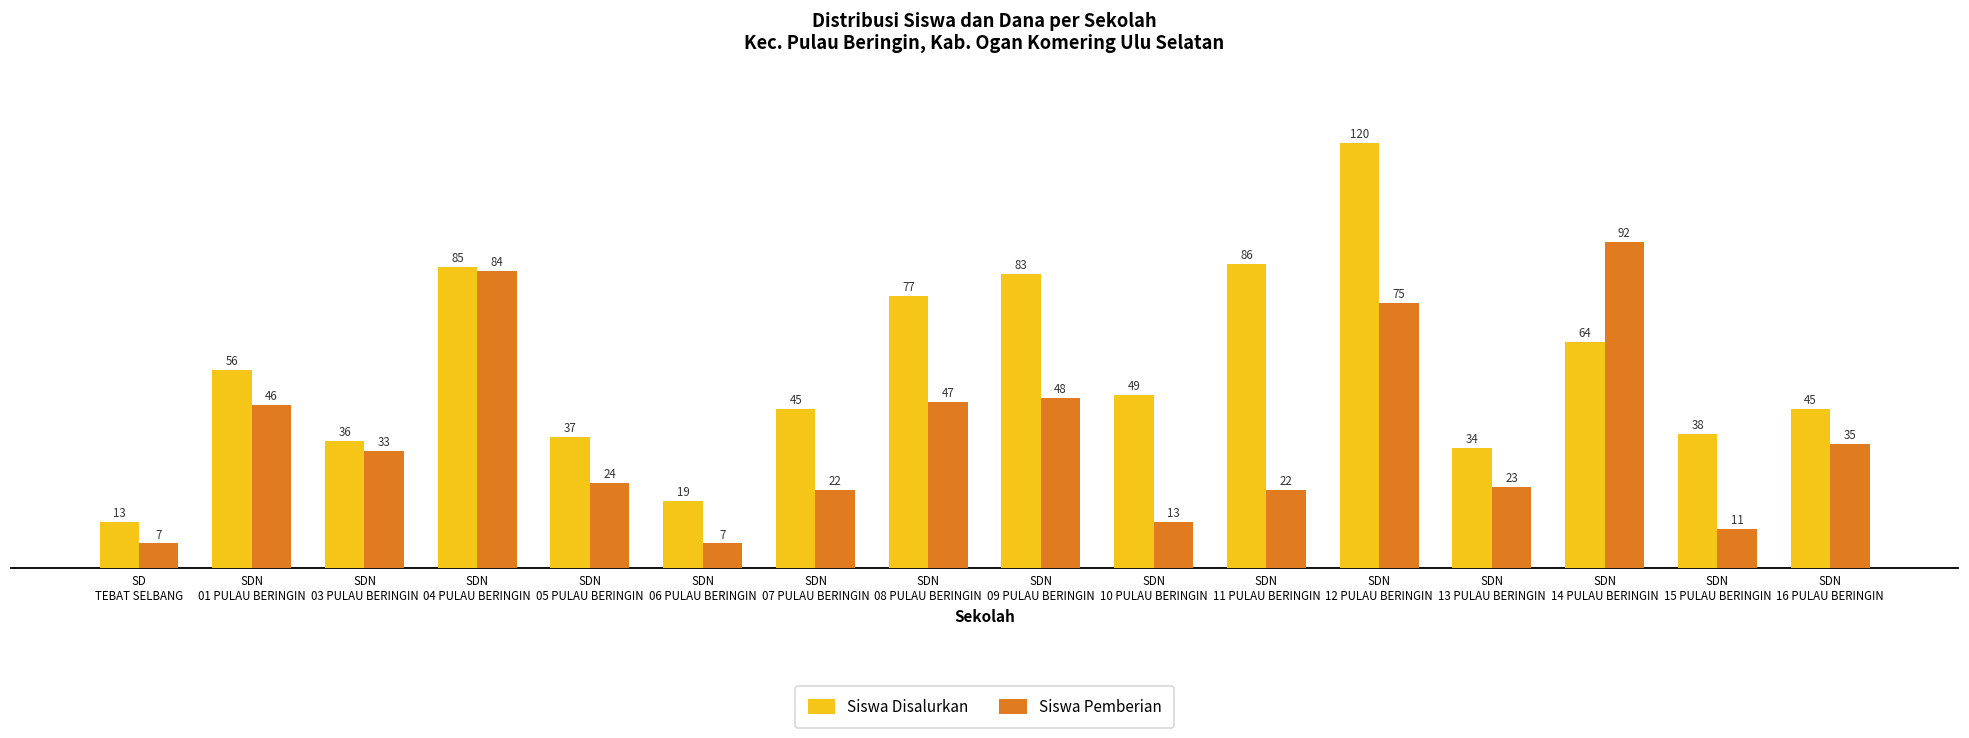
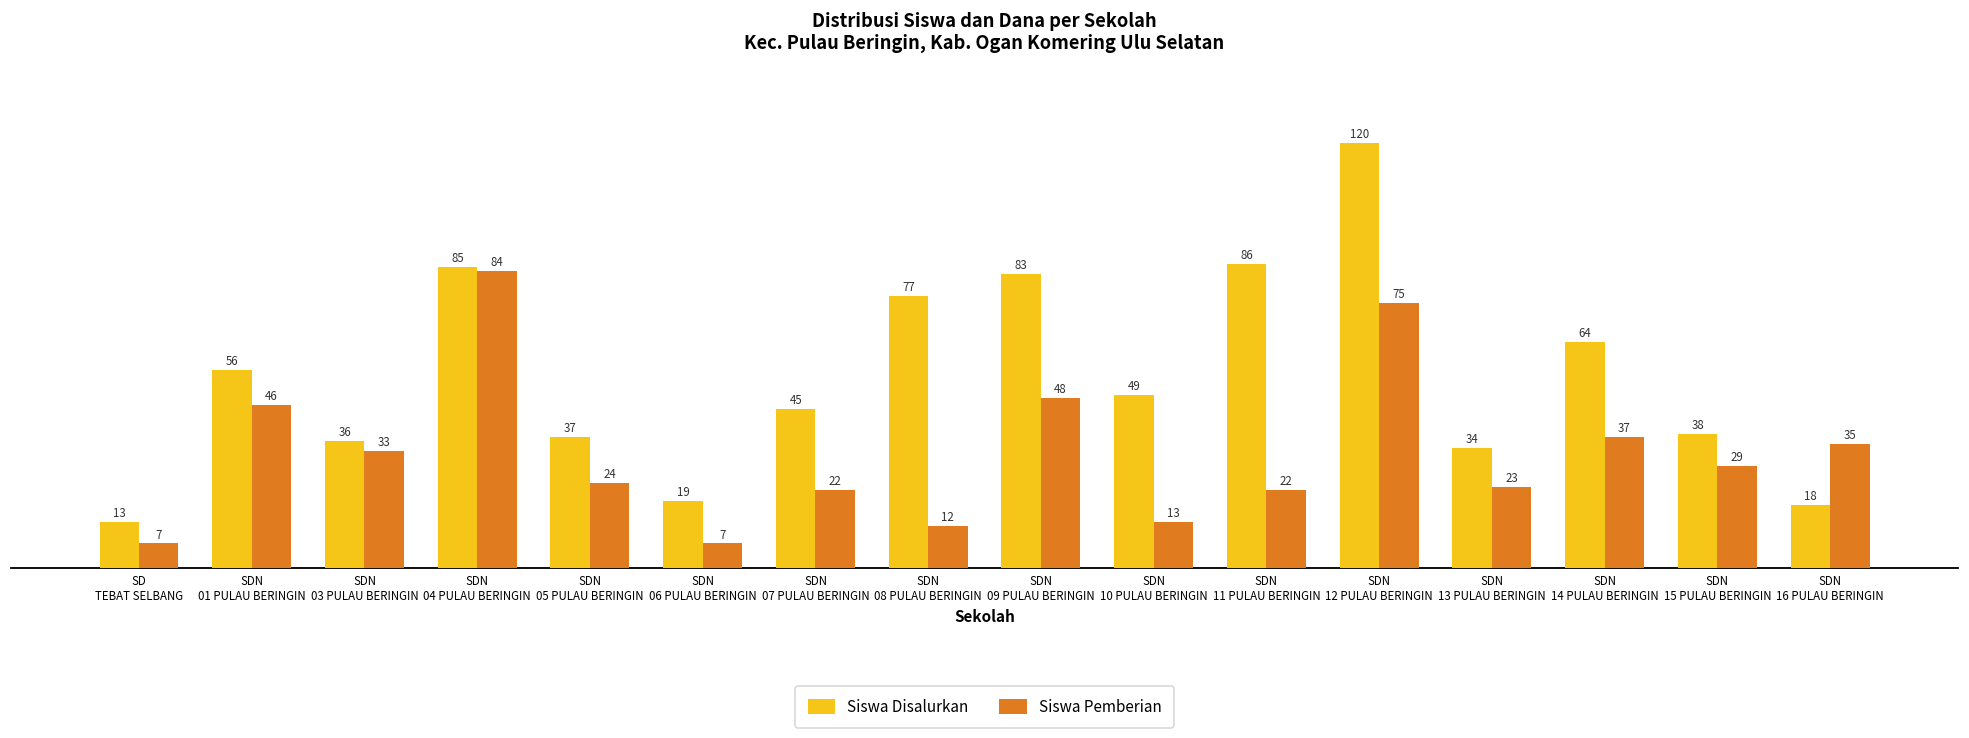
  {
    "Siswa Disalurkan": {
      "SD TEBAT SELBANG": 13,
      "SDN 01 PULAU BERINGIN": 56,
      "SDN 03 PULAU BERINGIN": 36,
      "SDN 04 PULAU BERINGIN": 85,
      "SDN 05 PULAU BERINGIN": 37,
      "SDN 06 PULAU BERINGIN": 19,
      "SDN 07 PULAU BERINGIN": 45,
      "SDN 08 PULAU BERINGIN": 77,
      "SDN 09 PULAU BERINGIN": 83,
      "SDN 10 PULAU BERINGIN": 49,
      "SDN 11 PULAU BERINGIN": 86,
      "SDN 12 PULAU BERINGIN": 120,
      "SDN 13 PULAU BERINGIN": 34,
      "SDN 14 PULAU BERINGIN": 64,
      "SDN 15 PULAU BERINGIN": 38,
-     "SDN 16 PULAU BERINGIN": 45
+     "SDN 16 PULAU BERINGIN": 18
    },
    "Siswa Pemberian": {
      "SD TEBAT SELBANG": 7,
      "SDN 01 PULAU BERINGIN": 46,
      "SDN 03 PULAU BERINGIN": 33,
      "SDN 04 PULAU BERINGIN": 84,
      "SDN 05 PULAU BERINGIN": 24,
      "SDN 06 PULAU BERINGIN": 7,
      "SDN 07 PULAU BERINGIN": 22,
-     "SDN 08 PULAU BERINGIN": 47,
+     "SDN 08 PULAU BERINGIN": 12,
      "SDN 09 PULAU BERINGIN": 48,
      "SDN 10 PULAU BERINGIN": 13,
      "SDN 11 PULAU BERINGIN": 22,
      "SDN 12 PULAU BERINGIN": 75,
      "SDN 13 PULAU BERINGIN": 23,
-     "SDN 14 PULAU BERINGIN": 92,
-     "SDN 15 PULAU BERINGIN": 11,
+     "SDN 14 PULAU BERINGIN": 37,
+     "SDN 15 PULAU BERINGIN": 29,
      "SDN 16 PULAU BERINGIN": 35
    }
  }
